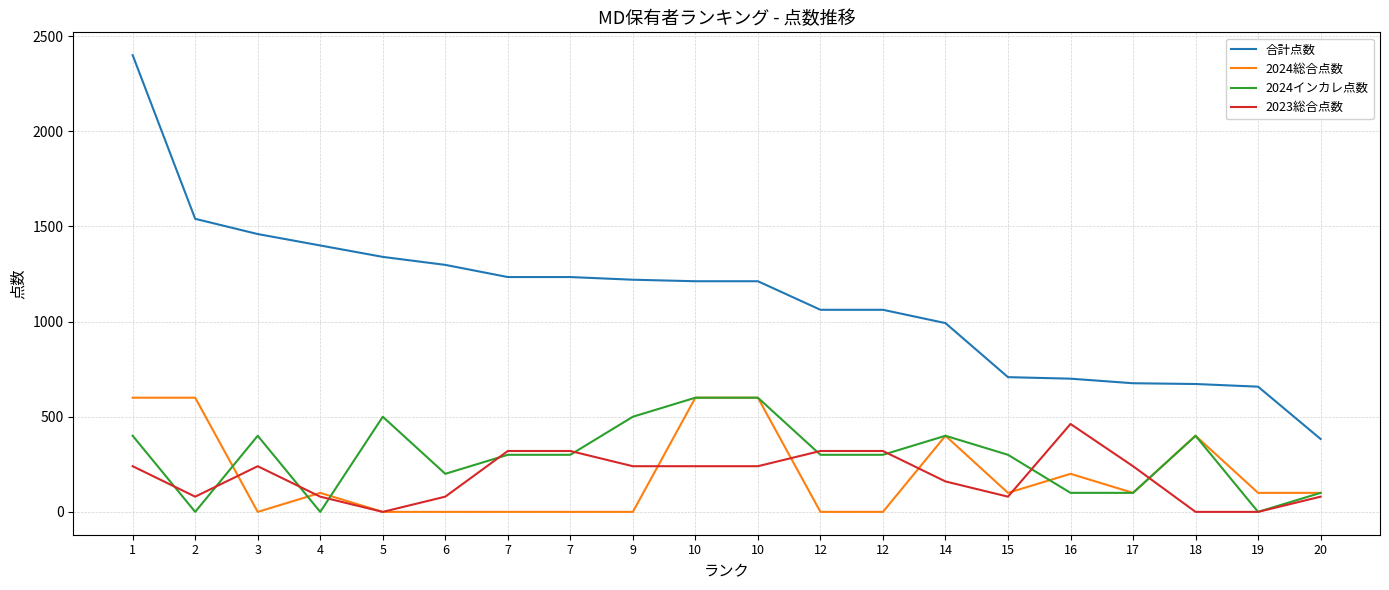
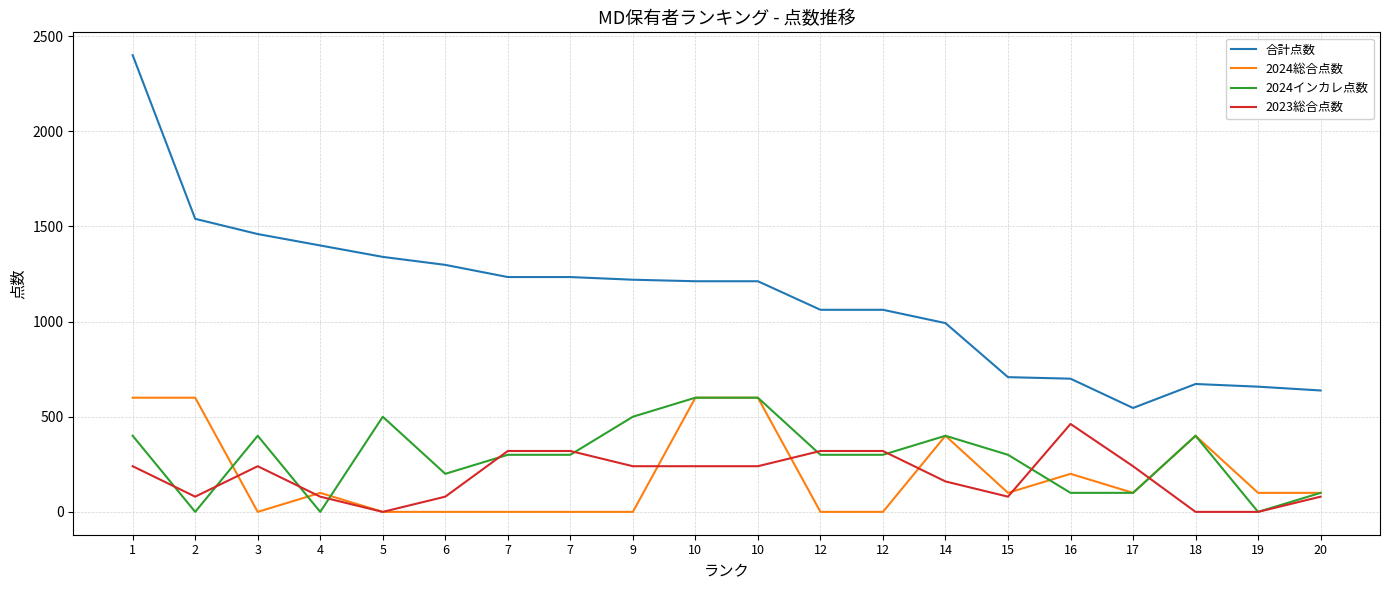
  {
    "合計点数": {
      "1": 2400,
      "2": 1540,
      "3": 1460,
      "4": 1400,
      "5": 1340,
      "6": 1300,
      "9": 1220,
      "14": 990,
      "15": 710,
      "16": 700,
-     "17": 680,
+     "17": 550,
      "18": 670,
      "19": 660,
-     "20": 380
+     "20": 640
    },
    "2024総合点数": {
      "1": 600,
      "2": 600,
      "3": 0,
      "4": 100,
      "6": 0,
      "9": 0,
      "15": 100,
      "16": 200,
      "19": 100
    },
    "2024インカレ点数": {
      "1": 400,
      "2": 0,
      "3": 400,
      "4": 0,
      "5": 500,
      "6": 200,
      "9": 500,
      "15": 300,
      "16": 100
    },
    "2023総合点数": {
      "1": 240,
      "2": 80,
      "3": 240,
      "4": 80,
      "6": 80,
      "9": 240,
      "14": 160,
      "15": 80,
      "16": 460,
      "17": 240,
      "18": 0,
      "20": 80
    }
  }
